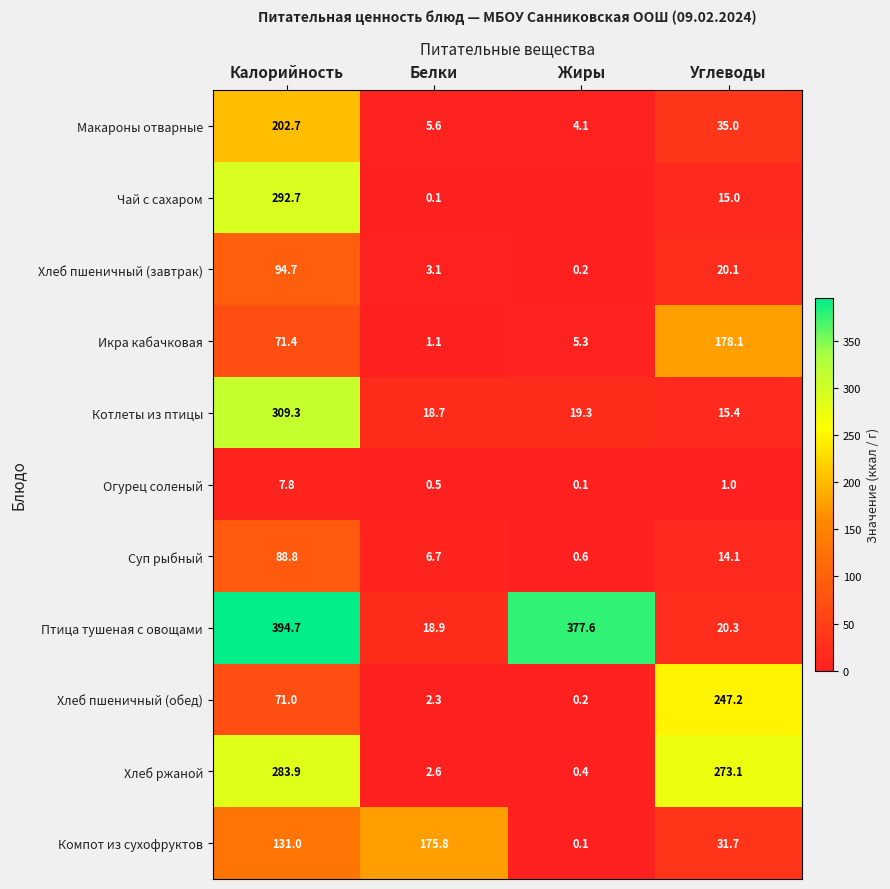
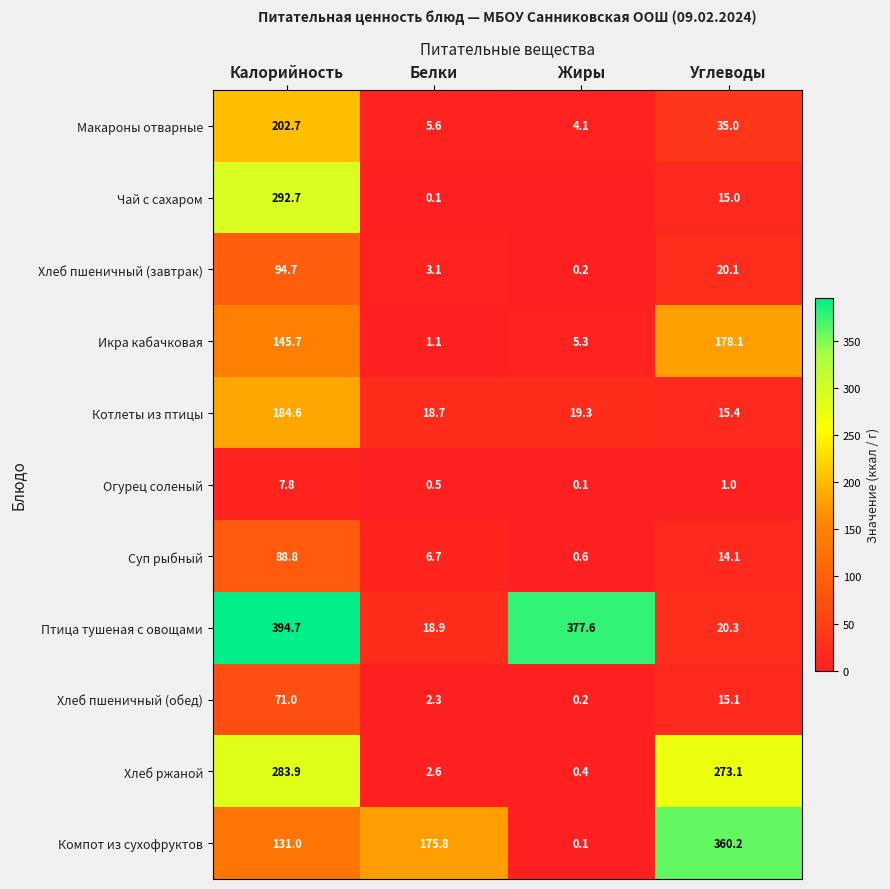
  {
    "Макароны отварные": {
      "Калорийность": 202.7,
      "Белки": 5.6,
      "Жиры": 4.1,
      "Углеводы": 35.0
    },
    "Чай с сахаром": {
      "Калорийность": 292.7,
      "Белки": 0.1,
      "Углеводы": 15.0
    },
    "Хлеб пшеничный (завтрак)": {
      "Калорийность": 94.7,
      "Белки": 3.1,
      "Жиры": 0.2,
      "Углеводы": 20.1
    },
    "Икра кабачковая": {
-     "Калорийность": 71.4,
+     "Калорийность": 145.7,
      "Белки": 1.1,
      "Жиры": 5.3,
      "Углеводы": 178.1
    },
    "Котлеты из птицы": {
-     "Калорийность": 309.3,
+     "Калорийность": 184.6,
      "Белки": 18.7,
      "Жиры": 19.3,
      "Углеводы": 15.4
    },
    "Огурец соленый": {
      "Калорийность": 7.8,
      "Белки": 0.5,
      "Жиры": 0.1,
      "Углеводы": 1.0
    },
    "Суп рыбный": {
      "Калорийность": 88.8,
      "Белки": 6.7,
      "Жиры": 0.6,
      "Углеводы": 14.1
    },
    "Птица тушеная с овощами": {
      "Калорийность": 394.7,
      "Белки": 18.9,
      "Жиры": 377.6,
      "Углеводы": 20.3
    },
    "Хлеб пшеничный (обед)": {
      "Калорийность": 71.0,
      "Белки": 2.3,
      "Жиры": 0.2,
-     "Углеводы": 247.2
+     "Углеводы": 15.1
    },
    "Хлеб ржаной": {
      "Калорийность": 283.9,
      "Белки": 2.6,
      "Жиры": 0.4,
      "Углеводы": 273.1
    },
    "Компот из сухофруктов": {
      "Калорийность": 131.0,
      "Белки": 175.8,
      "Жиры": 0.1,
-     "Углеводы": 31.7
+     "Углеводы": 360.2
    }
  }
